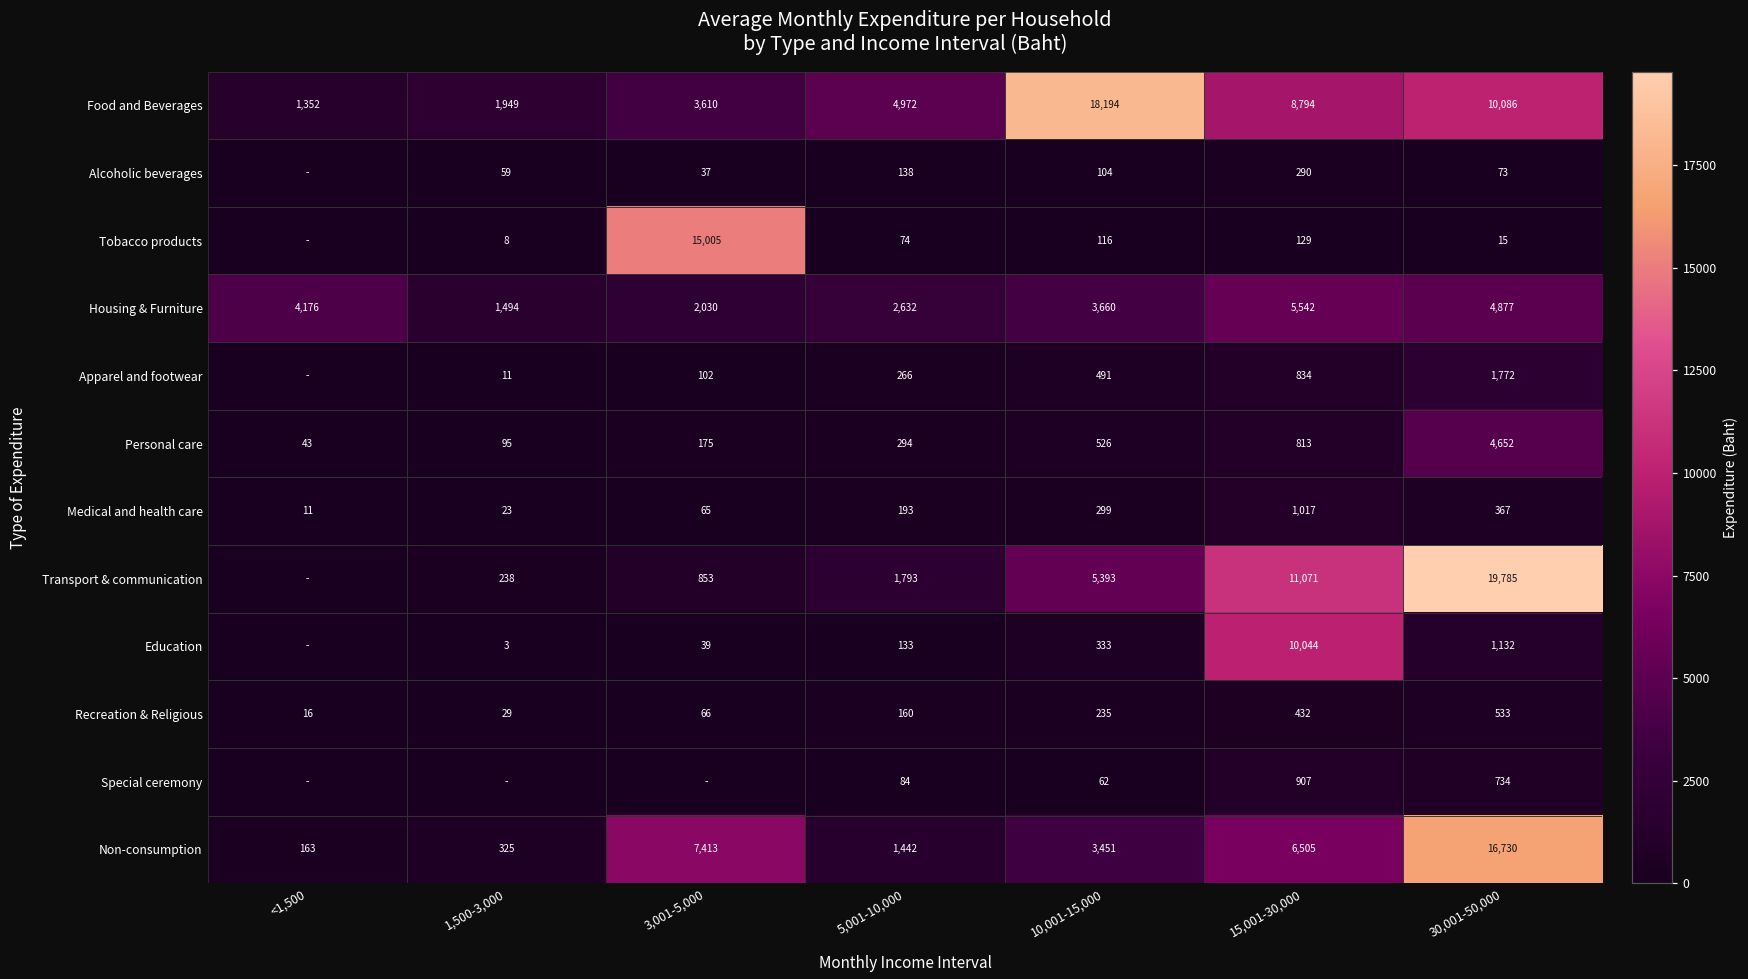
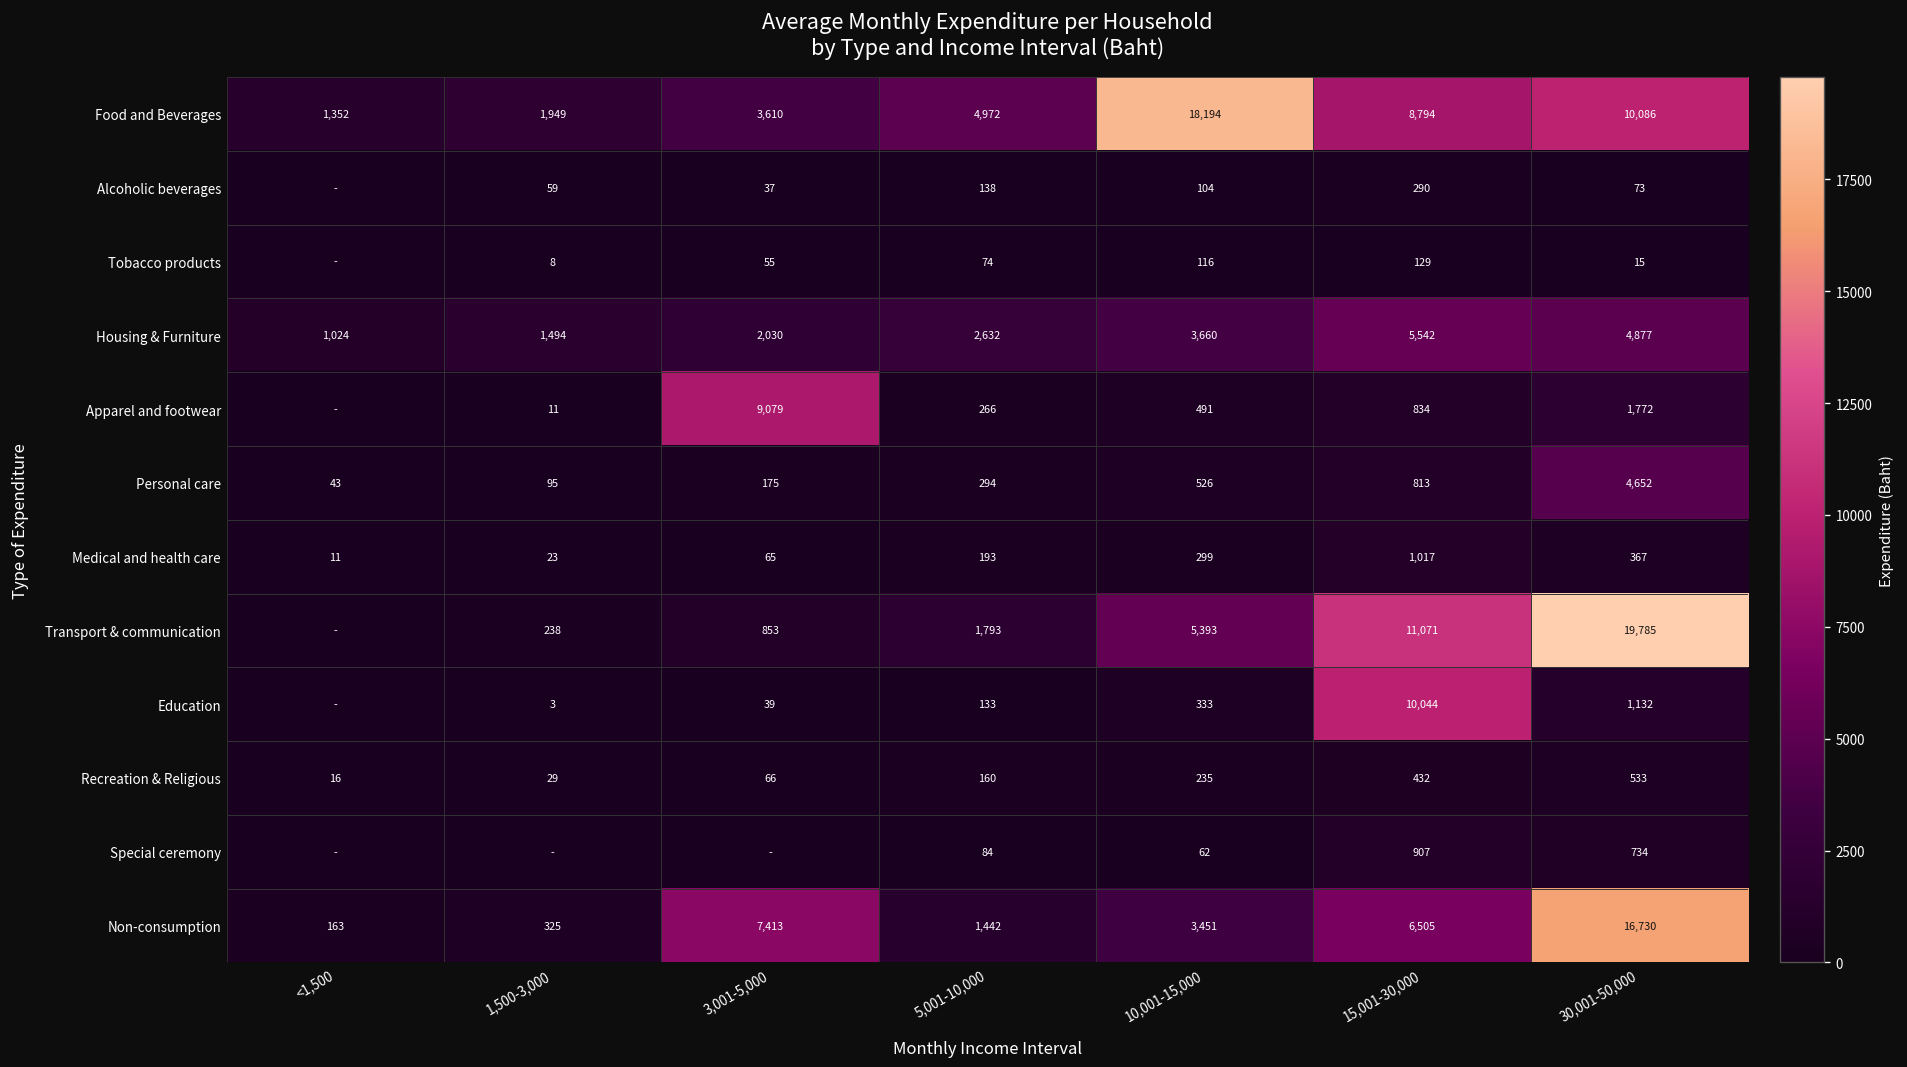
  {
    "Food and Beverages": {
      "<1,500": "1,352",
      "1,500-3,000": "1,949",
      "3,001-5,000": "3,610",
      "5,001-10,000": "4,972",
      "10,001-15,000": "18,194",
      "15,001-30,000": "8,794",
      "30,001-50,000": "10,086"
    },
    "Alcoholic beverages": {
      "1,500-3,000": "59",
      "3,001-5,000": "37",
      "5,001-10,000": "138",
      "10,001-15,000": "104",
      "15,001-30,000": "290",
      "30,001-50,000": "73"
    },
    "Tobacco products": {
      "1,500-3,000": "8",
-     "3,001-5,000": "15,005",
+     "3,001-5,000": "55",
      "5,001-10,000": "74",
      "10,001-15,000": "116",
      "15,001-30,000": "129",
      "30,001-50,000": "15"
    },
    "Housing & Furniture": {
-     "<1,500": "4,176",
+     "<1,500": "1,024",
      "1,500-3,000": "1,494",
      "3,001-5,000": "2,030",
      "5,001-10,000": "2,632",
      "10,001-15,000": "3,660",
      "15,001-30,000": "5,542",
      "30,001-50,000": "4,877"
    },
    "Apparel and footwear": {
      "1,500-3,000": "11",
-     "3,001-5,000": "102",
+     "3,001-5,000": "9,079",
      "5,001-10,000": "266",
      "10,001-15,000": "491",
      "15,001-30,000": "834",
      "30,001-50,000": "1,772"
    },
    "Personal care": {
      "<1,500": "43",
      "1,500-3,000": "95",
      "3,001-5,000": "175",
      "5,001-10,000": "294",
      "10,001-15,000": "526",
      "15,001-30,000": "813",
      "30,001-50,000": "4,652"
    },
    "Medical and health care": {
      "<1,500": "11",
      "1,500-3,000": "23",
      "3,001-5,000": "65",
      "5,001-10,000": "193",
      "10,001-15,000": "299",
      "15,001-30,000": "1,017",
      "30,001-50,000": "367"
    },
    "Transport & communication": {
      "1,500-3,000": "238",
      "3,001-5,000": "853",
      "5,001-10,000": "1,793",
      "10,001-15,000": "5,393",
      "15,001-30,000": "11,071",
      "30,001-50,000": "19,785"
    },
    "Education": {
      "1,500-3,000": "3",
      "3,001-5,000": "39",
      "5,001-10,000": "133",
      "10,001-15,000": "333",
      "15,001-30,000": "10,044",
      "30,001-50,000": "1,132"
    },
    "Recreation & Religious": {
      "<1,500": "16",
      "1,500-3,000": "29",
      "3,001-5,000": "66",
      "5,001-10,000": "160",
      "10,001-15,000": "235",
      "15,001-30,000": "432",
      "30,001-50,000": "533"
    },
    "Special ceremony": {
      "5,001-10,000": "84",
      "10,001-15,000": "62",
      "15,001-30,000": "907",
      "30,001-50,000": "734"
    },
    "Non-consumption": {
      "<1,500": "163",
      "1,500-3,000": "325",
      "3,001-5,000": "7,413",
      "5,001-10,000": "1,442",
      "10,001-15,000": "3,451",
      "15,001-30,000": "6,505",
      "30,001-50,000": "16,730"
    }
  }
